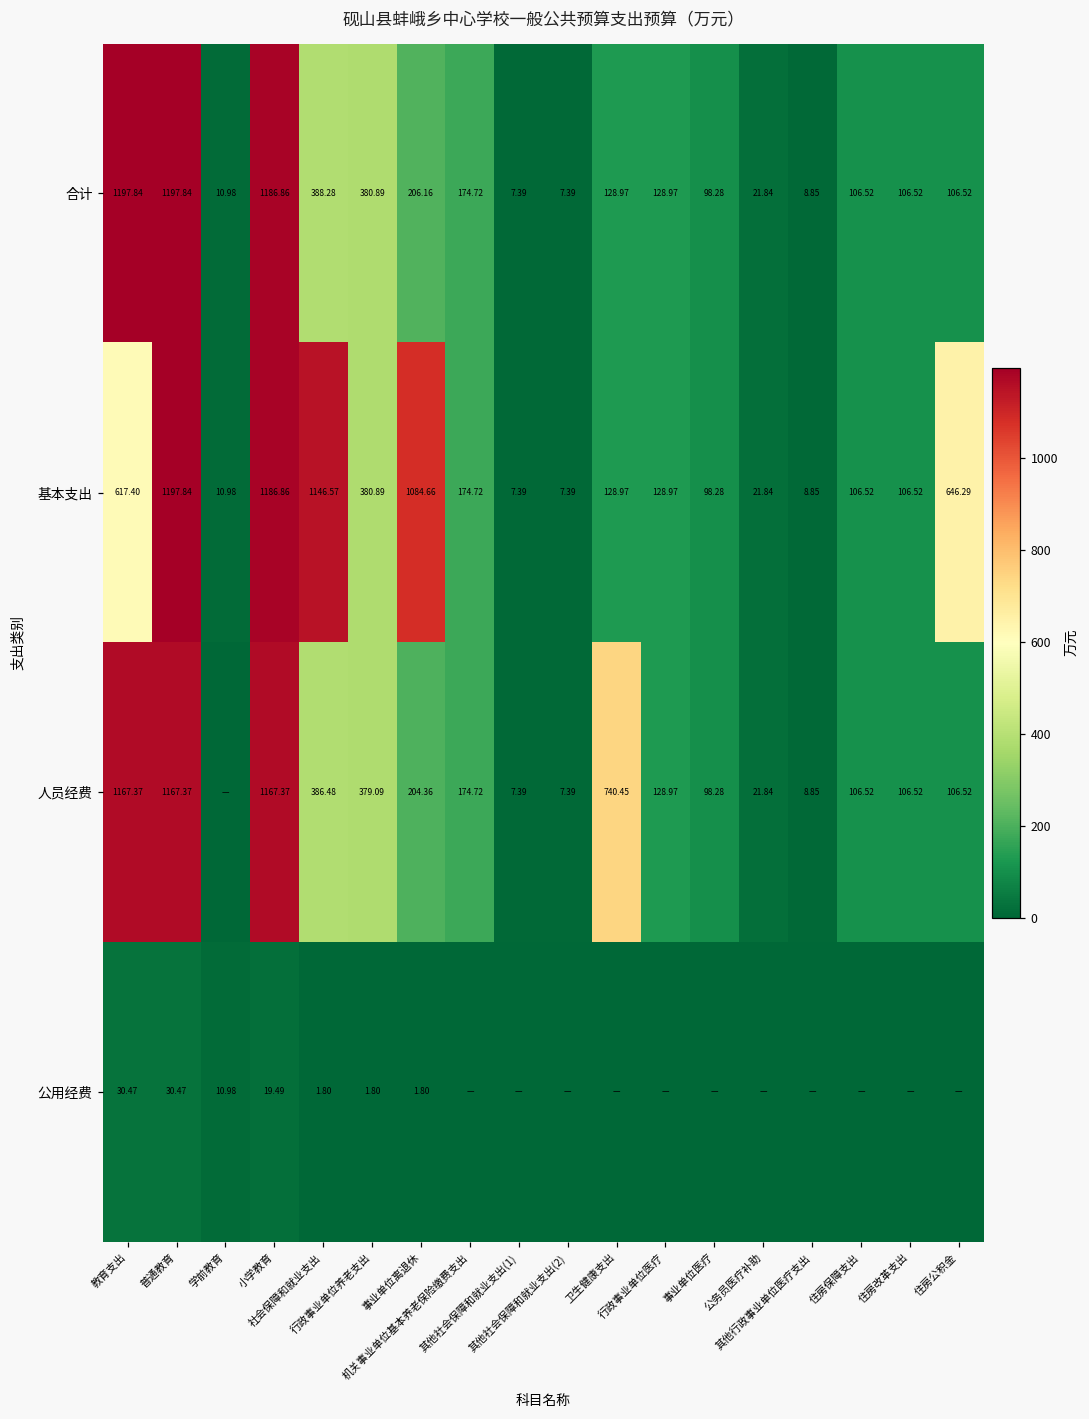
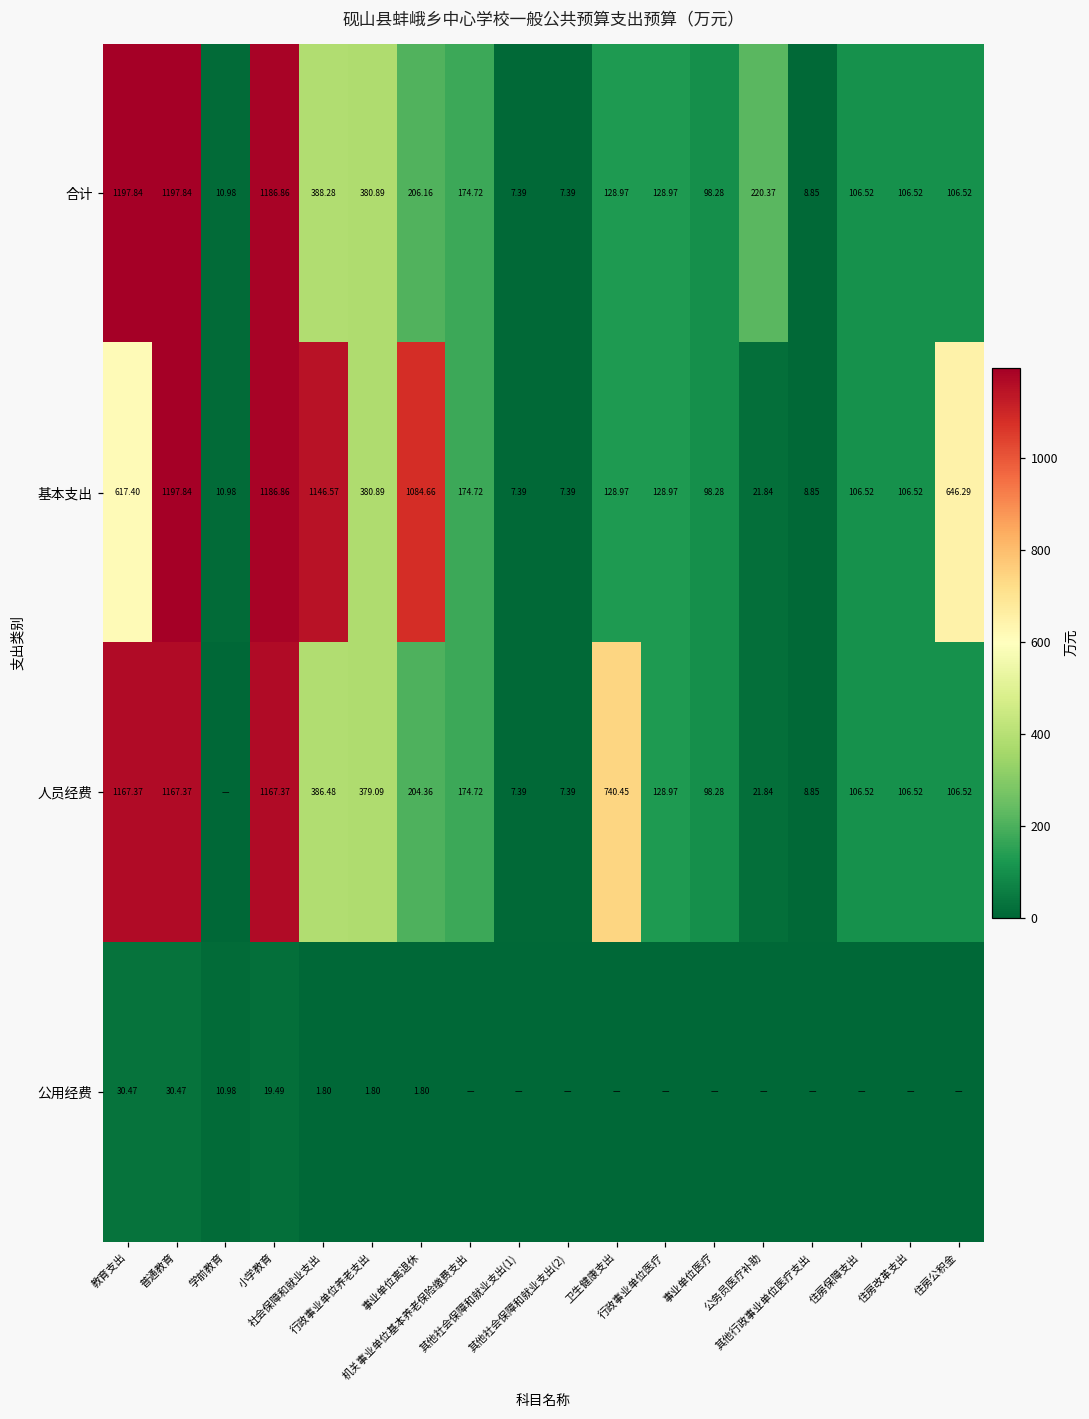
  {
    "合计": {
      "教育支出": 1197.84,
      "普通教育": 1197.84,
      "学前教育": 10.98,
      "小学教育": 1186.86,
      "社会保障和就业支出": 388.28,
      "行政事业单位养老支出": 380.89,
      "事业单位离退休": 206.16,
      "机关事业单位基本养老保险缴费支出": 174.72,
      "其他社会保障和就业支出(1)": 7.39,
      "其他社会保障和就业支出(2)": 7.39,
      "卫生健康支出": 128.97,
      "行政事业单位医疗": 128.97,
      "事业单位医疗": 98.28,
-     "公务员医疗补助": 21.84,
+     "公务员医疗补助": 220.37,
      "其他行政事业单位医疗支出": 8.85,
      "住房保障支出": 106.52,
      "住房改革支出": 106.52,
      "住房公积金": 106.52
    },
    "基本支出": {
      "教育支出": 617.40,
      "普通教育": 1197.84,
      "学前教育": 10.98,
      "小学教育": 1186.86,
      "社会保障和就业支出": 1146.57,
      "行政事业单位养老支出": 380.89,
      "事业单位离退休": 1084.66,
      "机关事业单位基本养老保险缴费支出": 174.72,
      "其他社会保障和就业支出(1)": 7.39,
      "其他社会保障和就业支出(2)": 7.39,
      "卫生健康支出": 128.97,
      "行政事业单位医疗": 128.97,
      "事业单位医疗": 98.28,
      "公务员医疗补助": 21.84,
      "其他行政事业单位医疗支出": 8.85,
      "住房保障支出": 106.52,
      "住房改革支出": 106.52,
      "住房公积金": 646.29
    },
    "人员经费": {
      "教育支出": 1167.37,
      "普通教育": 1167.37,
      "小学教育": 1167.37,
      "社会保障和就业支出": 386.48,
      "行政事业单位养老支出": 379.09,
      "事业单位离退休": 204.36,
      "机关事业单位基本养老保险缴费支出": 174.72,
      "其他社会保障和就业支出(1)": 7.39,
      "其他社会保障和就业支出(2)": 7.39,
      "卫生健康支出": 740.45,
      "行政事业单位医疗": 128.97,
      "事业单位医疗": 98.28,
      "公务员医疗补助": 21.84,
      "其他行政事业单位医疗支出": 8.85,
      "住房保障支出": 106.52,
      "住房改革支出": 106.52,
      "住房公积金": 106.52
    },
    "公用经费": {
      "教育支出": 30.47,
      "普通教育": 30.47,
      "学前教育": 10.98,
      "小学教育": 19.49,
      "社会保障和就业支出": 1.80,
      "行政事业单位养老支出": 1.80,
      "事业单位离退休": 1.80
    }
  }
